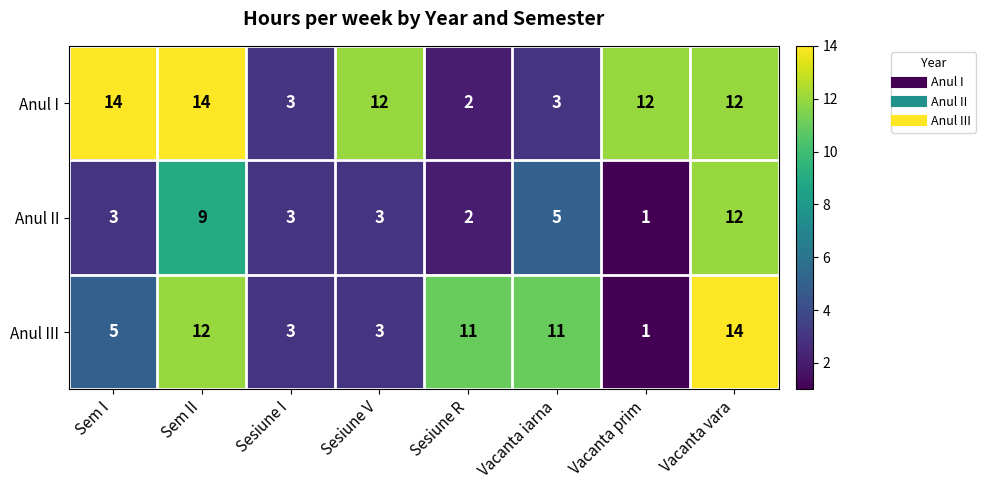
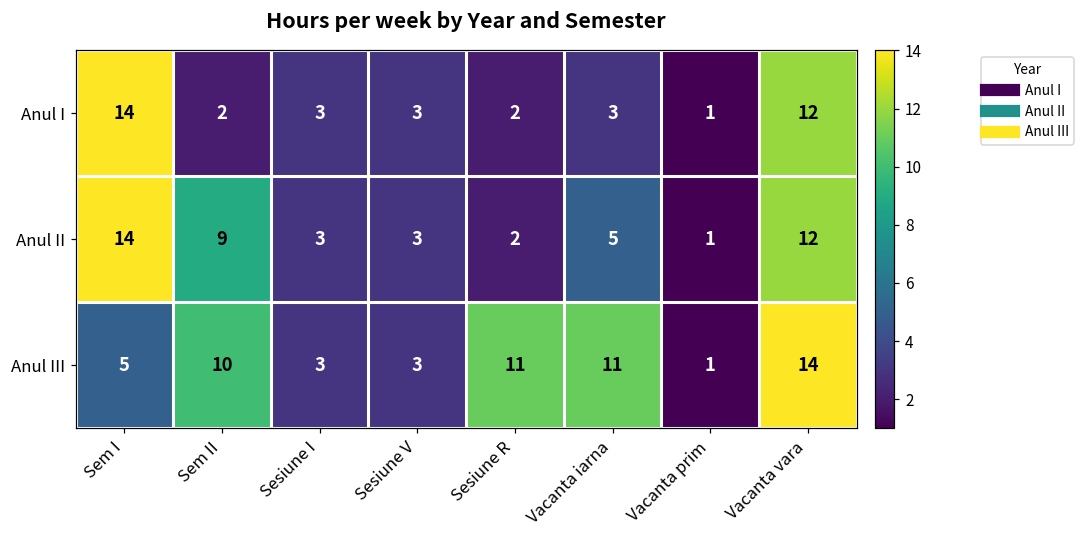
  {
    "Anul I": {
      "Sem I": 14,
-     "Sem II": 14,
+     "Sem II": 2,
      "Sesiune I": 3,
-     "Sesiune V": 12,
+     "Sesiune V": 3,
      "Sesiune R": 2,
      "Vacanta iarna": 3,
-     "Vacanta prim": 12,
+     "Vacanta prim": 1,
      "Vacanta vara": 12
    },
    "Anul II": {
-     "Sem I": 3,
+     "Sem I": 14,
      "Sem II": 9,
      "Sesiune I": 3,
      "Sesiune V": 3,
      "Sesiune R": 2,
      "Vacanta iarna": 5,
      "Vacanta prim": 1,
      "Vacanta vara": 12
    },
    "Anul III": {
      "Sem I": 5,
-     "Sem II": 12,
+     "Sem II": 10,
      "Sesiune I": 3,
      "Sesiune V": 3,
      "Sesiune R": 11,
      "Vacanta iarna": 11,
      "Vacanta prim": 1,
      "Vacanta vara": 14
    }
  }
